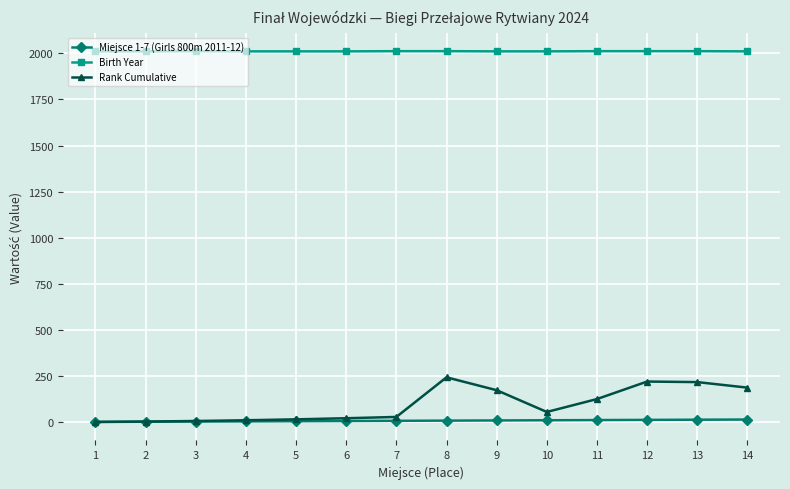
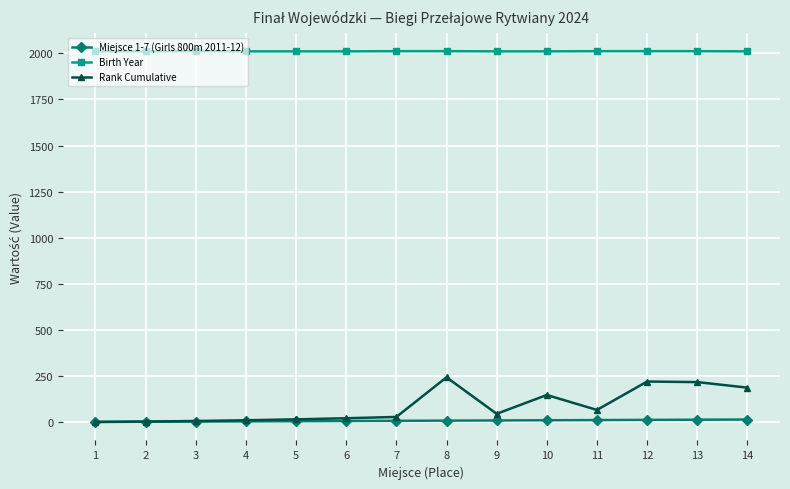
  {
    "Rank Cumulative": {
      "6": 20,
      "7": 30,
      "8": 240,
-     "9": 170,
-     "10": 60,
-     "11": 130,
+     "9": 50,
+     "10": 150,
+     "11": 70,
      "12": 220,
      "13": 220,
      "14": 190
    }
  }
